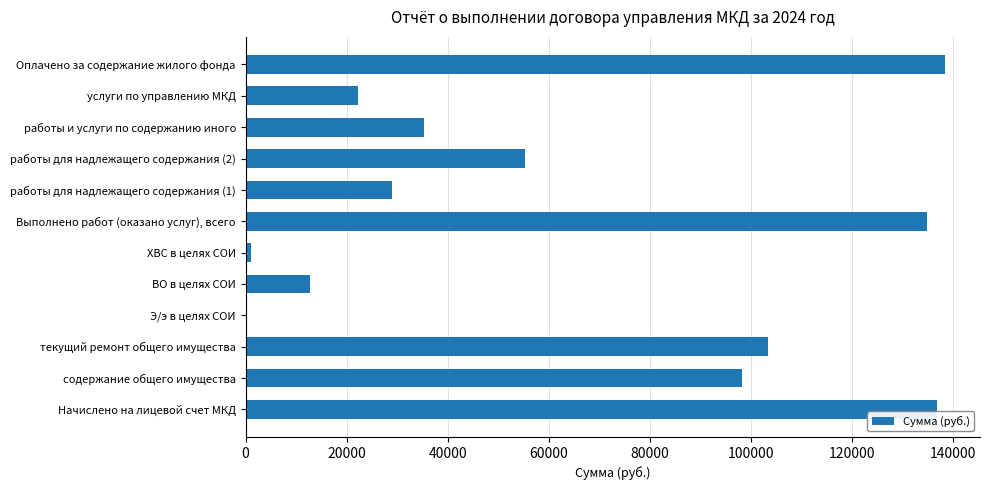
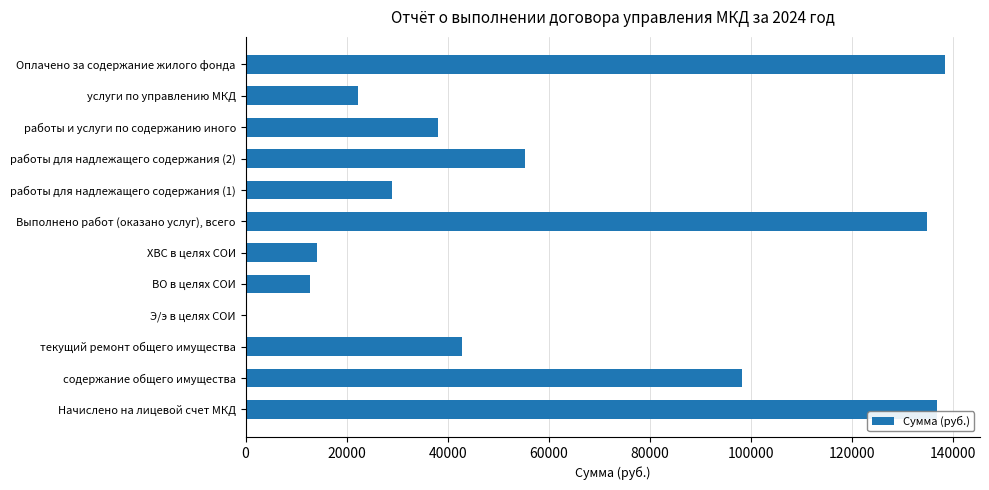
  {
    "Оплачено за содержание жилого фонда": 138000,
    "услуги по управлению МКД": 22000,
-   "работы и услуги по содержанию иного": 35000,
+   "работы и услуги по содержанию иного": 38000,
    "работы для надлежащего содержания (2)": 55000,
    "работы для надлежащего содержания (1)": 29000,
    "Выполнено работ (оказано услуг), всего": 135000,
-   "ХВС в целях СОИ": 1000,
+   "ХВС в целях СОИ": 14000,
    "ВО в целях СОИ": 13000,
    "Э/э в целях СОИ": 0,
-   "текущий ремонт общего имущества": 103000,
+   "текущий ремонт общего имущества": 43000,
    "содержание общего имущества": 98000,
    "Начислено на лицевой счет МКД": 137000
  }
